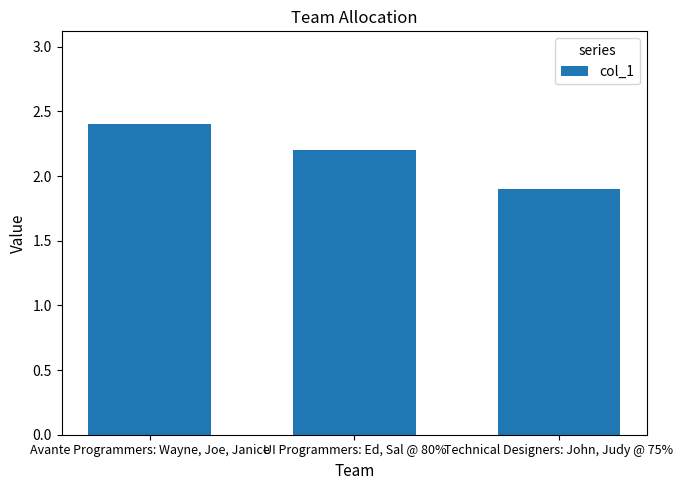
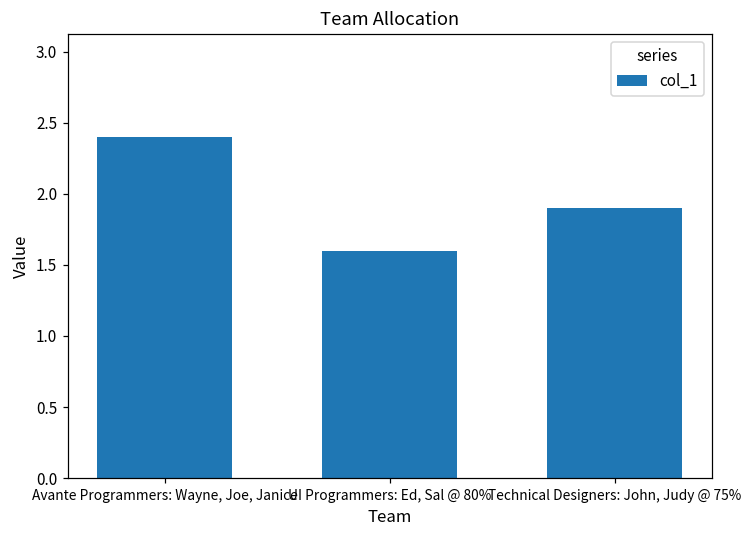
  {
    "Avante Programmers: Wayne, Joe, Janice": 2.4,
-   "UI Programmers: Ed, Sal @ 80%": 2.2,
+   "UI Programmers: Ed, Sal @ 80%": 1.6,
    "Technical Designers: John, Judy @ 75%": 1.9
  }
